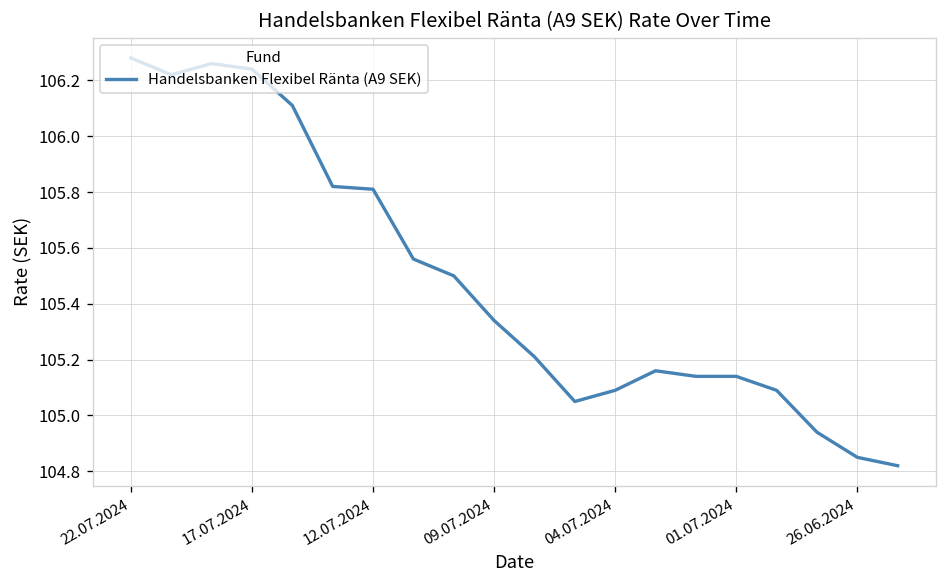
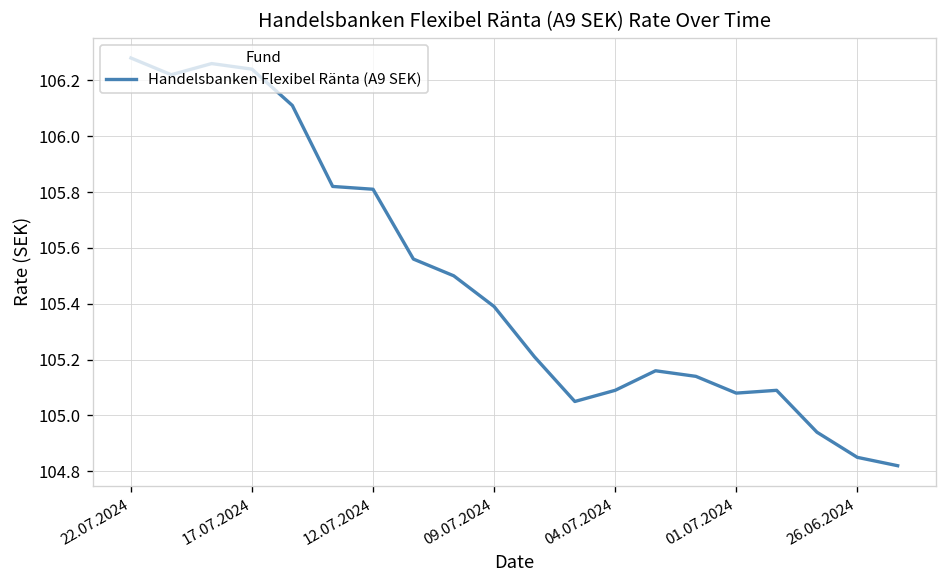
  {
    "12.07.2024": 105.81,
-   "09.07.2024": 105.34,
+   "09.07.2024": 105.39,
    "04.07.2024": 105.09,
-   "01.07.2024": 105.14,
+   "01.07.2024": 105.08,
    "26.06.2024": 104.85
  }
